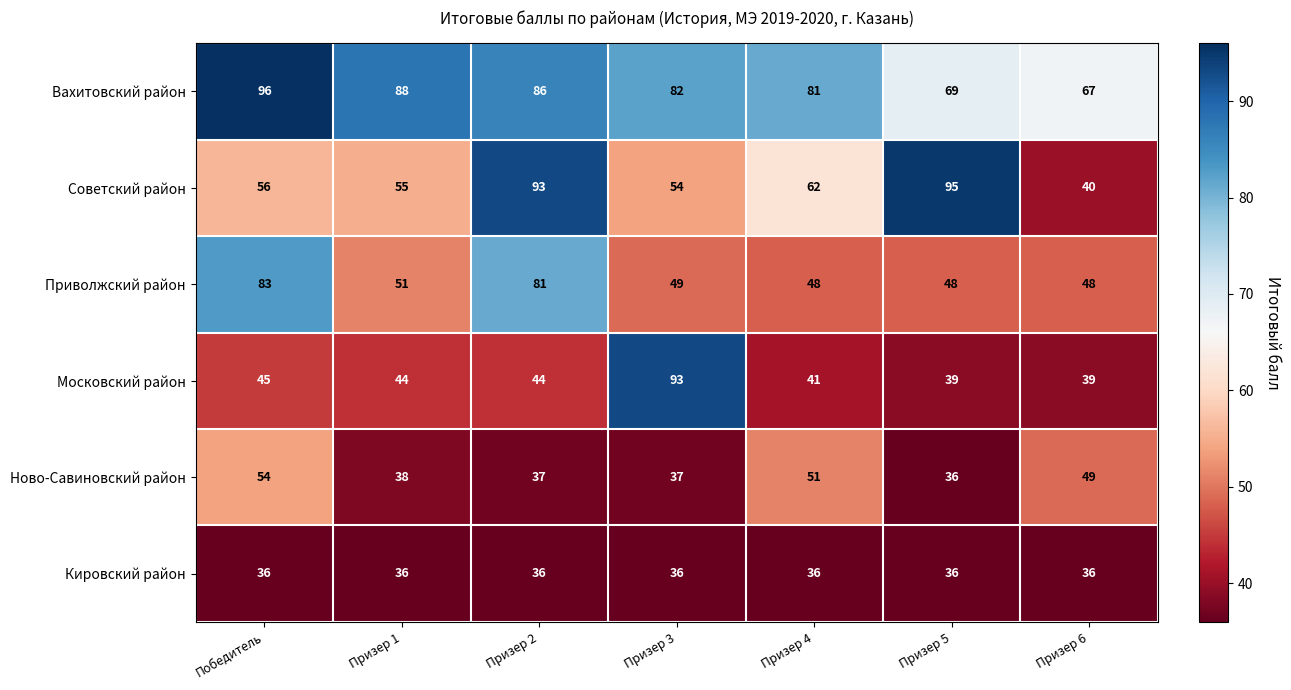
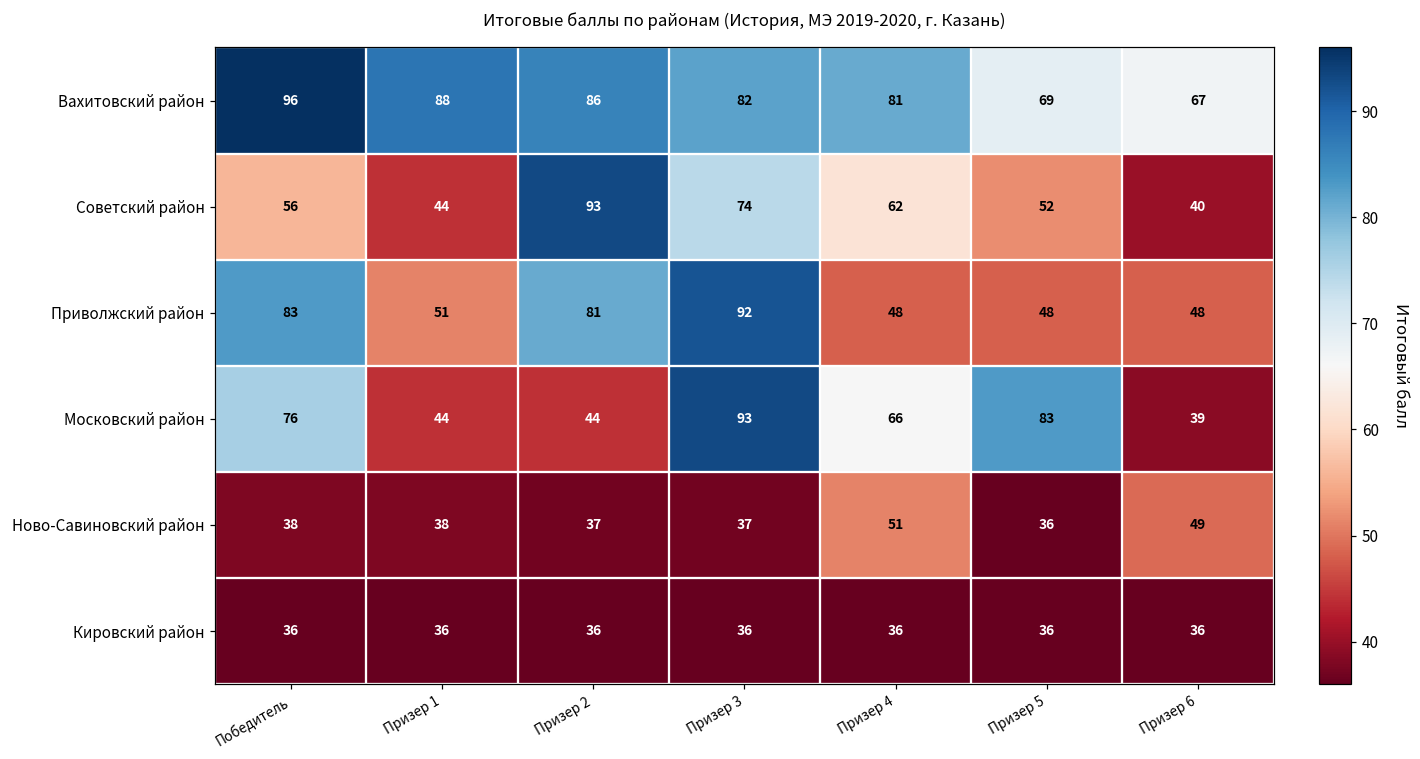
  {
    "Вахитовский район": {
      "Победитель": 96,
      "Призер 1": 88,
      "Призер 2": 86,
      "Призер 3": 82,
      "Призер 4": 81,
      "Призер 5": 69,
      "Призер 6": 67
    },
    "Советский район": {
      "Победитель": 56,
-     "Призер 1": 55,
+     "Призер 1": 44,
      "Призер 2": 93,
-     "Призер 3": 54,
+     "Призер 3": 74,
      "Призер 4": 62,
-     "Призер 5": 95,
+     "Призер 5": 52,
      "Призер 6": 40
    },
    "Приволжский район": {
      "Победитель": 83,
      "Призер 1": 51,
      "Призер 2": 81,
-     "Призер 3": 49,
+     "Призер 3": 92,
      "Призер 4": 48,
      "Призер 5": 48,
      "Призер 6": 48
    },
    "Московский район": {
-     "Победитель": 45,
+     "Победитель": 76,
      "Призер 1": 44,
      "Призер 2": 44,
      "Призер 3": 93,
-     "Призер 4": 41,
-     "Призер 5": 39,
+     "Призер 4": 66,
+     "Призер 5": 83,
      "Призер 6": 39
    },
    "Ново-Савиновский район": {
-     "Победитель": 54,
+     "Победитель": 38,
      "Призер 1": 38,
      "Призер 2": 37,
      "Призер 3": 37,
      "Призер 4": 51,
      "Призер 5": 36,
      "Призер 6": 49
    },
    "Кировский район": {
      "Победитель": 36,
      "Призер 1": 36,
      "Призер 2": 36,
      "Призер 3": 36,
      "Призер 4": 36,
      "Призер 5": 36,
      "Призер 6": 36
    }
  }
